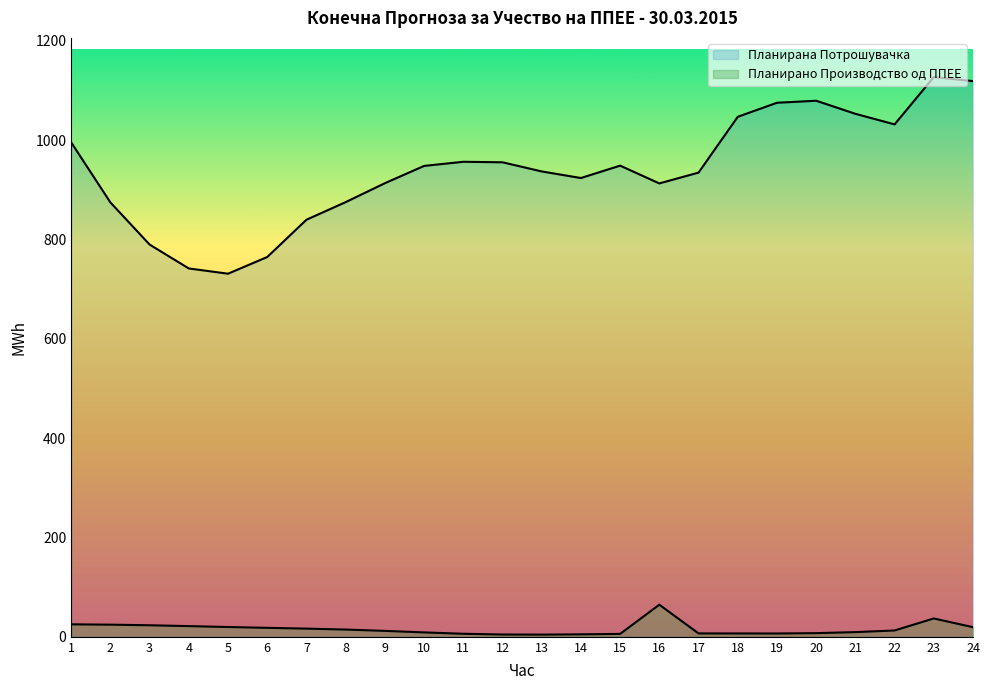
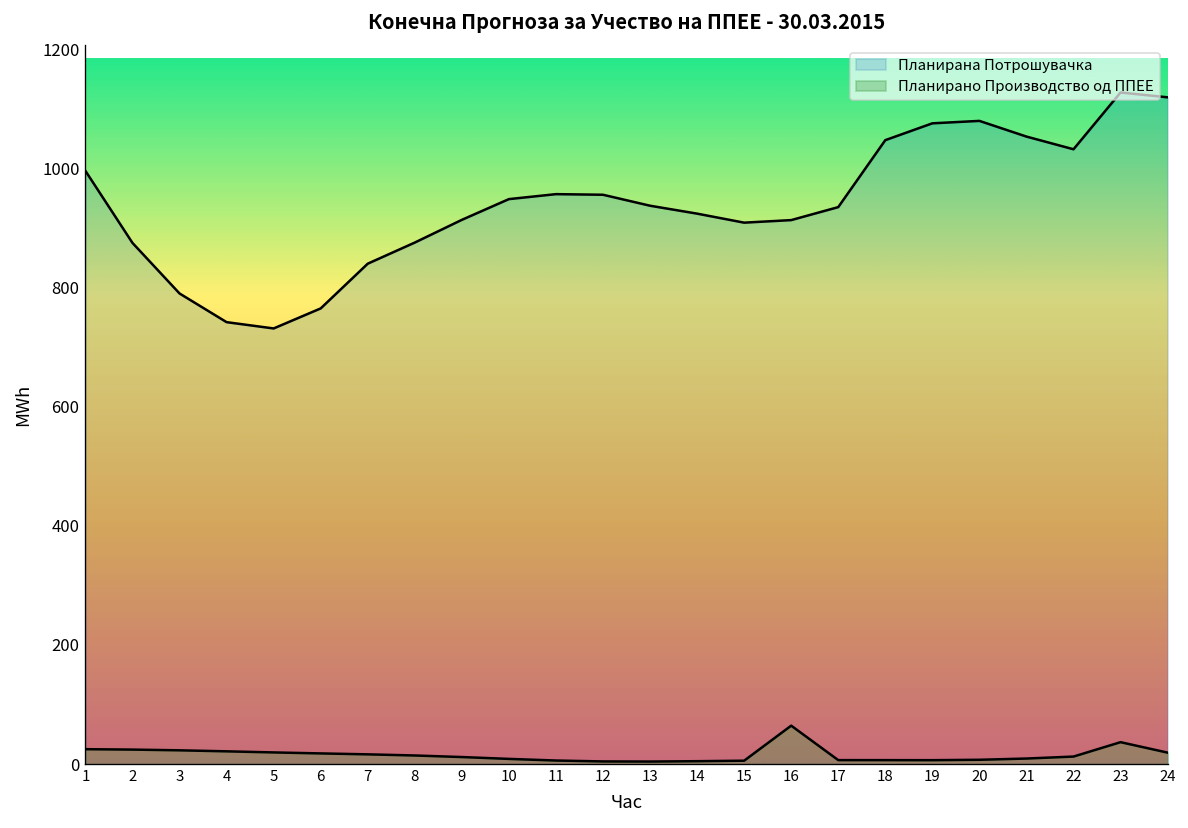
  {
    "Планирана Потрошувачка": {
      "1": 1000,
      "2": 870,
      "3": 790,
      "4": 740,
      "5": 730,
      "6": 760,
      "7": 840,
      "8": 880,
      "9": 910,
      "10": 950,
      "11": 960,
      "12": 960,
      "13": 940,
      "14": 920,
-     "15": 950,
+     "15": 910,
      "16": 910,
      "17": 930,
      "18": 1050,
      "19": 1080,
      "20": 1080,
      "21": 1050,
      "22": 1030,
      "24": 1120
    },
    "Планирано Производство од ППЕЕ": {
      "1": 30,
      "2": 20,
      "3": 20,
      "4": 20,
      "5": 20,
      "6": 20,
      "7": 20,
      "8": 10,
      "9": 10,
      "10": 10,
      "11": 10,
      "12": 0,
      "13": 0,
      "14": 0,
      "15": 10,
      "16": 60,
      "17": 10,
      "18": 10,
      "19": 10,
      "20": 10,
      "21": 10,
      "22": 10,
      "23": 40,
      "24": 20
    }
  }
